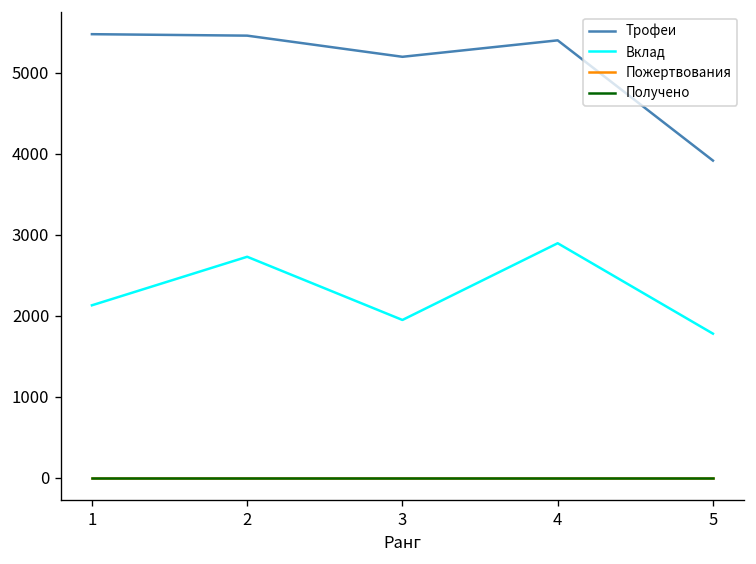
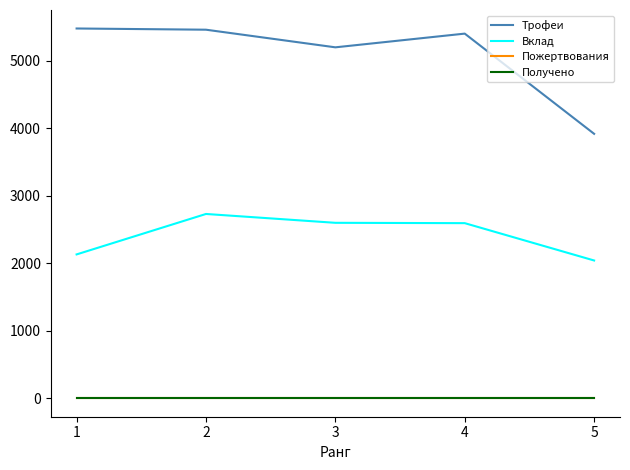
  {
    "Трофеи": {
      "1": 5500,
      "2": 5500,
      "3": 5200,
      "4": 5400,
      "5": 3900
    },
    "Вклад": {
      "1": 2100,
      "2": 2700,
-     "3": 1900,
-     "4": 2900,
-     "5": 1800
+     "3": 2600,
+     "4": 2600,
+     "5": 2000
    },
    "Получено": {
      "1": 0,
      "2": 0,
      "3": 0,
      "4": 0,
      "5": 0
    }
  }
